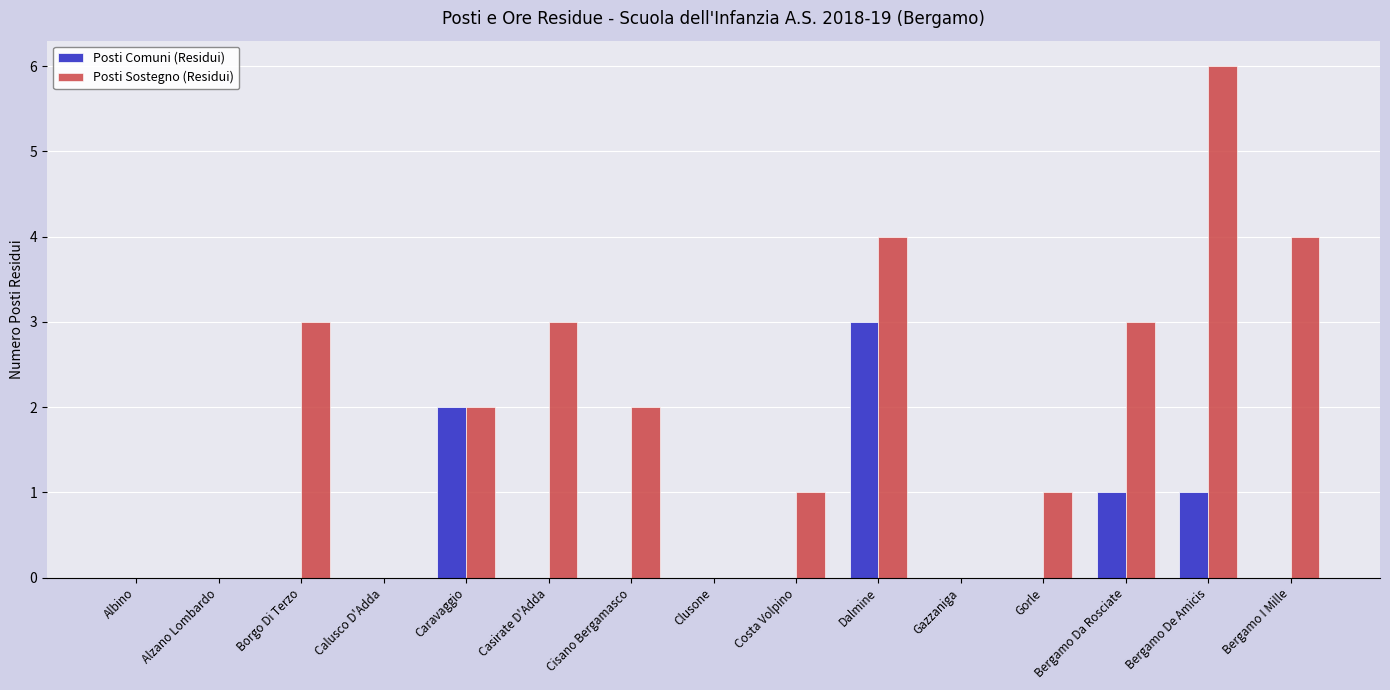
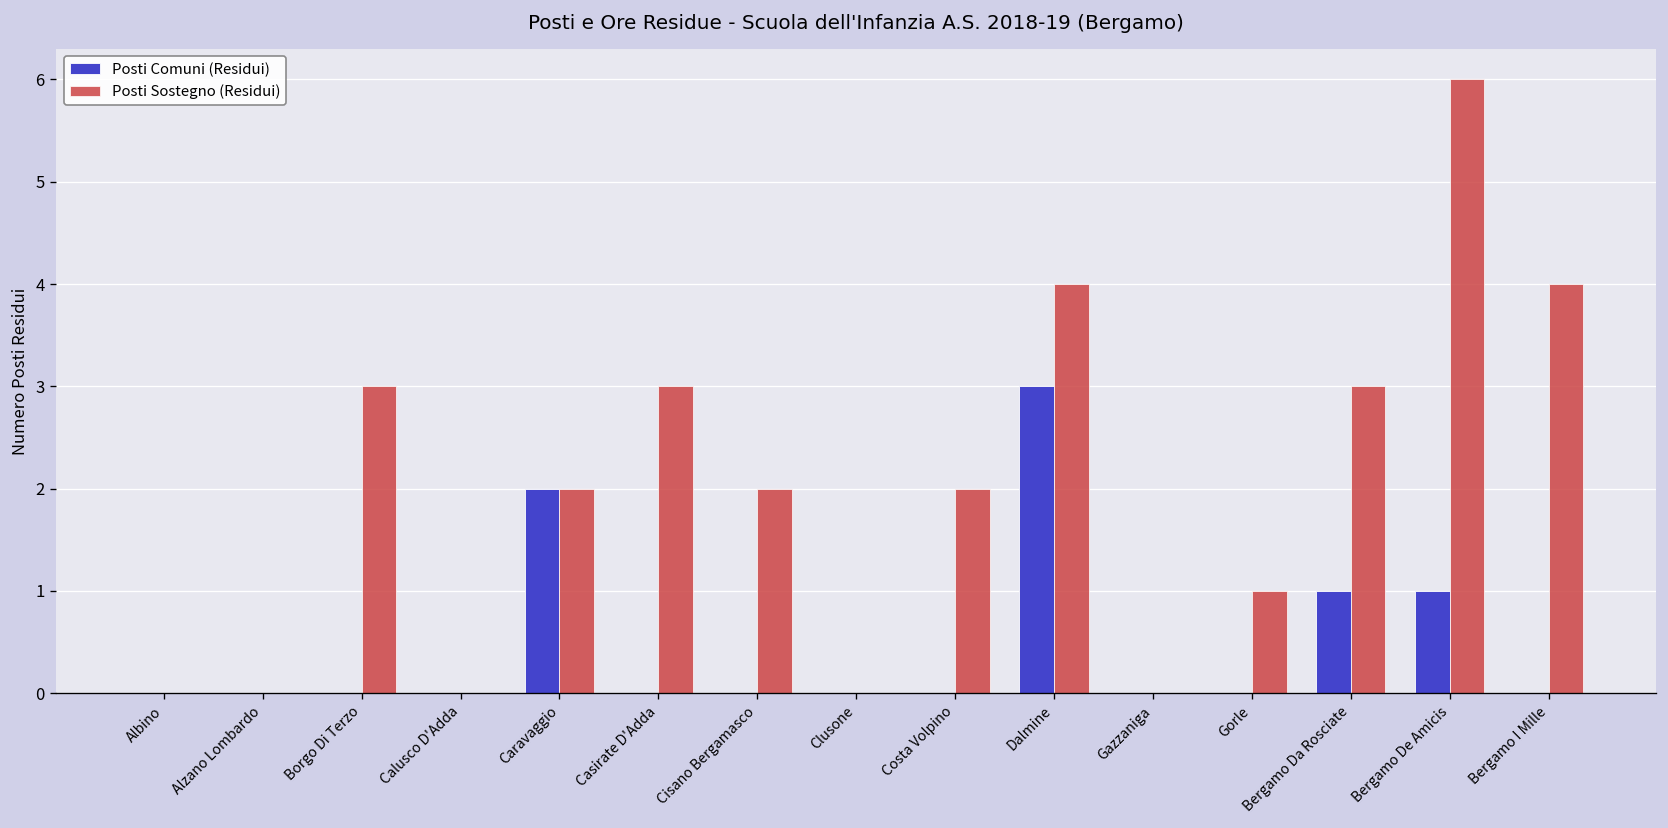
  {
    "Posti Comuni (Residui)": {
      "Albino": 0,
      "Alzano Lombardo": 0,
      "Borgo Di Terzo": 0,
      "Calusco D'Adda": 0,
      "Caravaggio": 2,
      "Casirate D'Adda": 0,
      "Cisano Bergamasco": 0,
      "Clusone": 0,
      "Costa Volpino": 0,
      "Dalmine": 3,
      "Gazzaniga": 0,
      "Gorle": 0,
      "Bergamo Da Rosciate": 1,
      "Bergamo De Amicis": 1,
      "Bergamo I Mille": 0
    },
    "Posti Sostegno (Residui)": {
      "Albino": 0,
      "Alzano Lombardo": 0,
      "Borgo Di Terzo": 3,
      "Calusco D'Adda": 0,
      "Caravaggio": 2,
      "Casirate D'Adda": 3,
      "Cisano Bergamasco": 2,
      "Clusone": 0,
-     "Costa Volpino": 1,
+     "Costa Volpino": 2,
      "Dalmine": 4,
      "Gazzaniga": 0,
      "Gorle": 1,
      "Bergamo Da Rosciate": 3,
      "Bergamo De Amicis": 6,
      "Bergamo I Mille": 4
    }
  }
